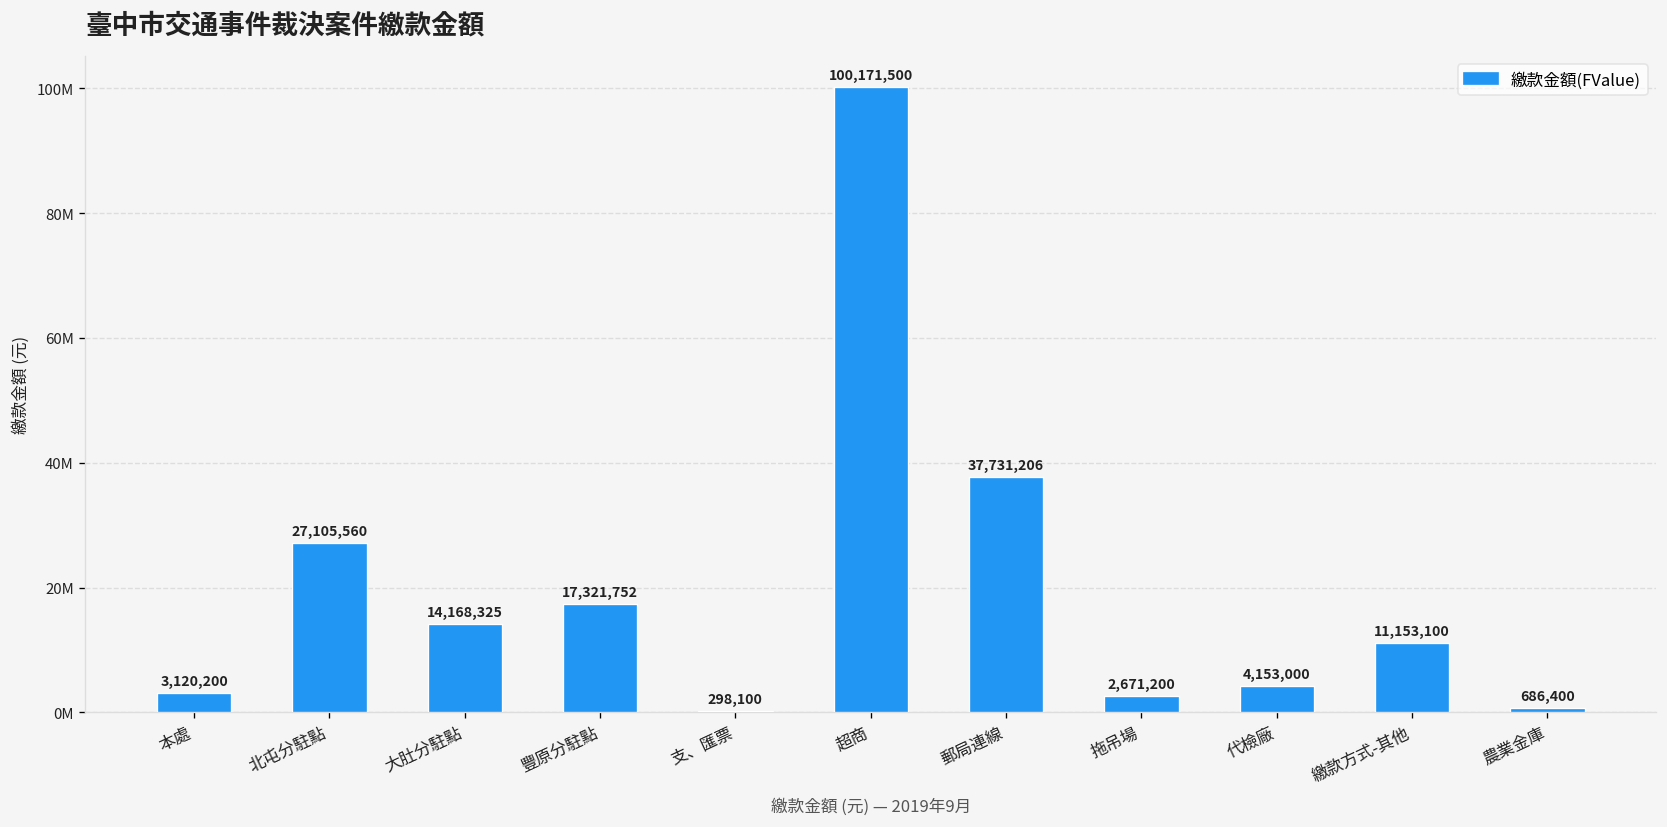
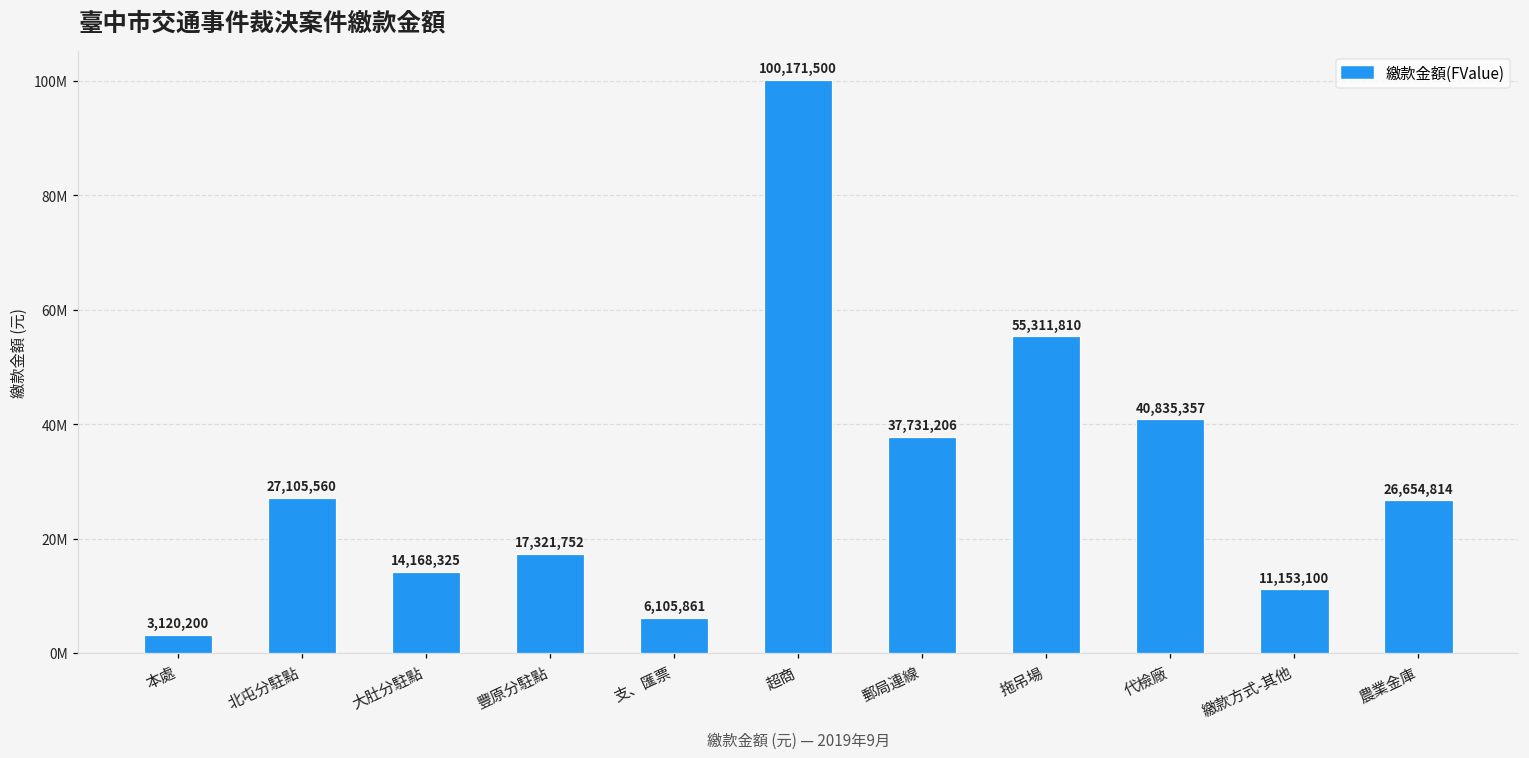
  {
    "本處": "3,120,200",
    "北屯分駐點": "27,105,560",
    "大肚分駐點": "14,168,325",
    "豐原分駐點": "17,321,752",
-   "支、匯票": "298,100",
+   "支、匯票": "6,105,861",
    "超商": "100,171,500",
    "郵局連線": "37,731,206",
-   "拖吊場": "2,671,200",
-   "代檢廠": "4,153,000",
+   "拖吊場": "55,311,810",
+   "代檢廠": "40,835,357",
    "繳款方式-其他": "11,153,100",
-   "農業金庫": "686,400"
+   "農業金庫": "26,654,814"
  }
